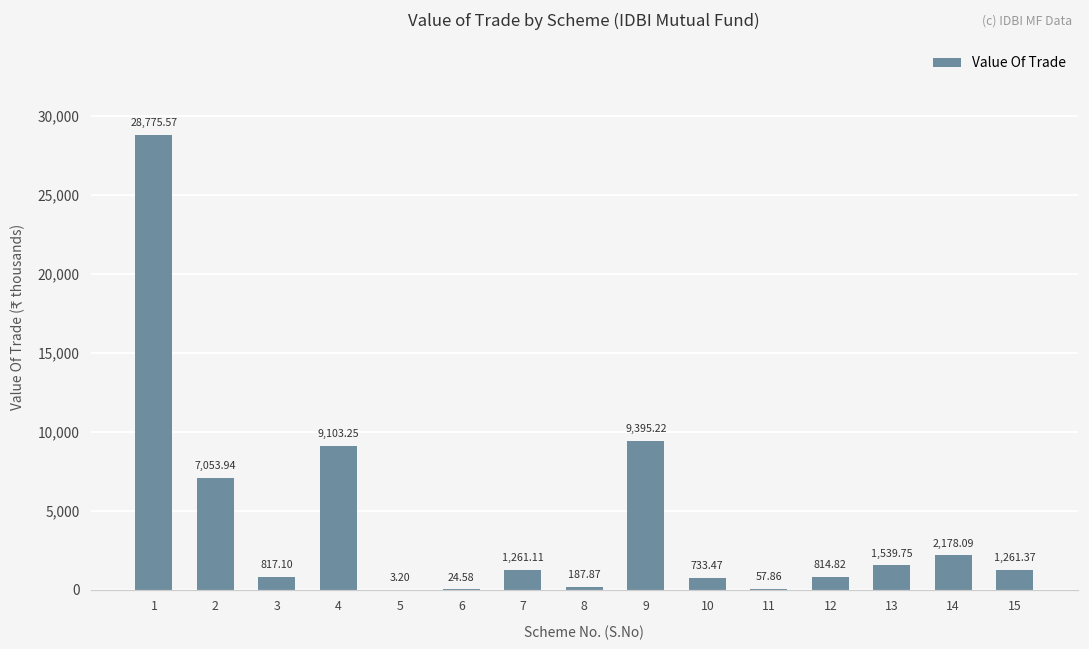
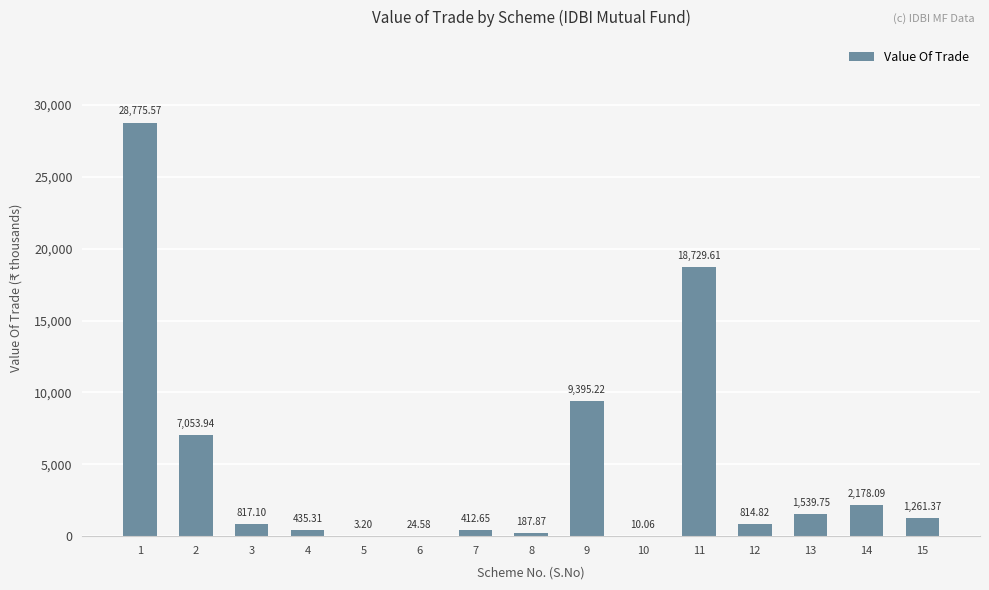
  {
    "1": "28,775.57",
    "2": "7,053.94",
    "3": "817.10",
-   "4": "9,103.25",
+   "4": "435.31",
    "5": "3.20",
    "6": "24.58",
-   "7": "1,261.11",
+   "7": "412.65",
    "8": "187.87",
    "9": "9,395.22",
-   "10": "733.47",
-   "11": "57.86",
+   "10": "10.06",
+   "11": "18,729.61",
    "12": "814.82",
    "13": "1,539.75",
    "14": "2,178.09",
    "15": "1,261.37"
  }
